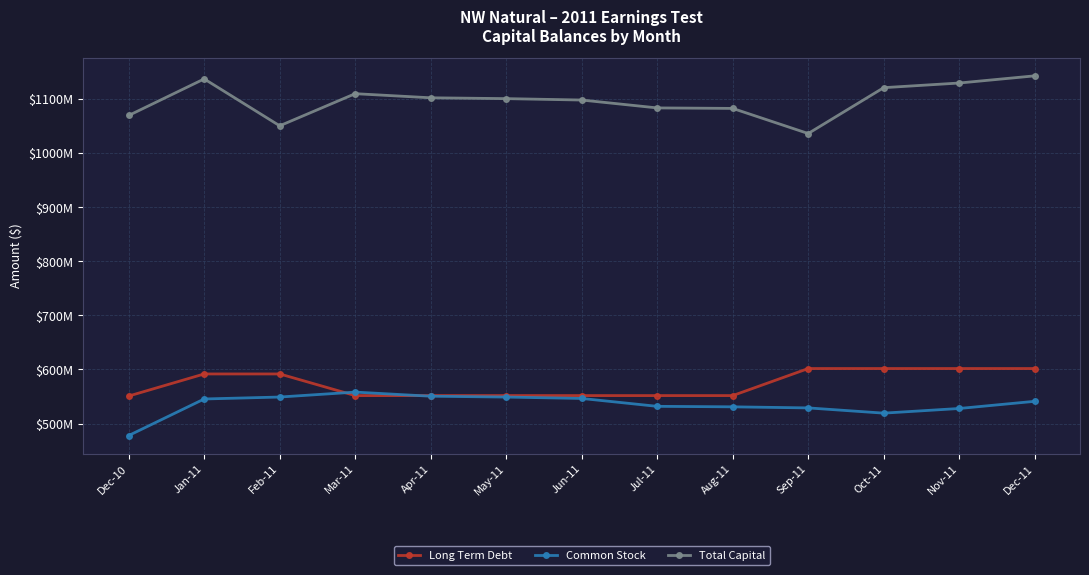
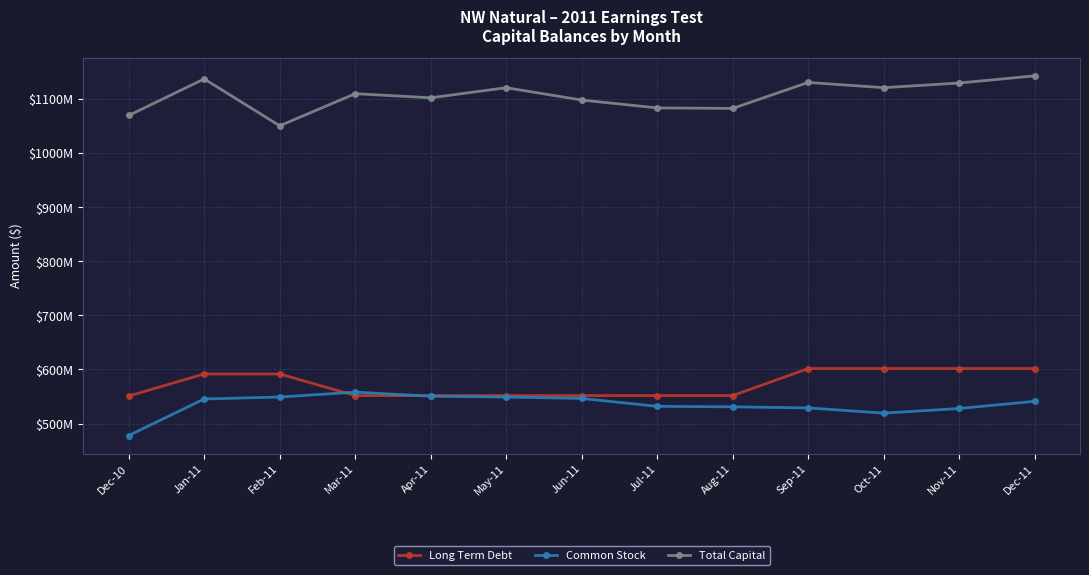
  {
    "Long Term Debt": {
      "Dec-10": "$550000000",
      "Jan-11": "$590000000",
      "Feb-11": "$590000000",
      "Mar-11": "$550000000",
      "Jun-11": "$550000000",
      "Jul-11": "$550000000",
      "Aug-11": "$550000000",
      "Sep-11": "$600000000",
      "Oct-11": "$600000000",
      "Nov-11": "$600000000",
      "Dec-11": "$600000000"
    },
    "Common Stock": {
      "Dec-10": "$480000000",
      "Jan-11": "$550000000",
      "Feb-11": "$550000000",
      "Mar-11": "$560000000",
      "Jun-11": "$550000000",
      "Jul-11": "$530000000",
      "Aug-11": "$530000000",
      "Sep-11": "$530000000",
      "Oct-11": "$520000000",
      "Nov-11": "$530000000",
      "Dec-11": "$540000000"
    },
    "Total Capital": {
      "Dec-10": "$1070000000",
      "Jan-11": "$1140000000",
      "Feb-11": "$1050000000",
      "Mar-11": "$1110000000",
      "Apr-11": "$1100000000",
-     "May-11": "$1100000000",
+     "May-11": "$1120000000",
      "Jun-11": "$1100000000",
      "Jul-11": "$1080000000",
      "Aug-11": "$1080000000",
-     "Sep-11": "$1040000000",
+     "Sep-11": "$1130000000",
      "Oct-11": "$1120000000",
      "Nov-11": "$1130000000",
      "Dec-11": "$1140000000"
    }
  }
